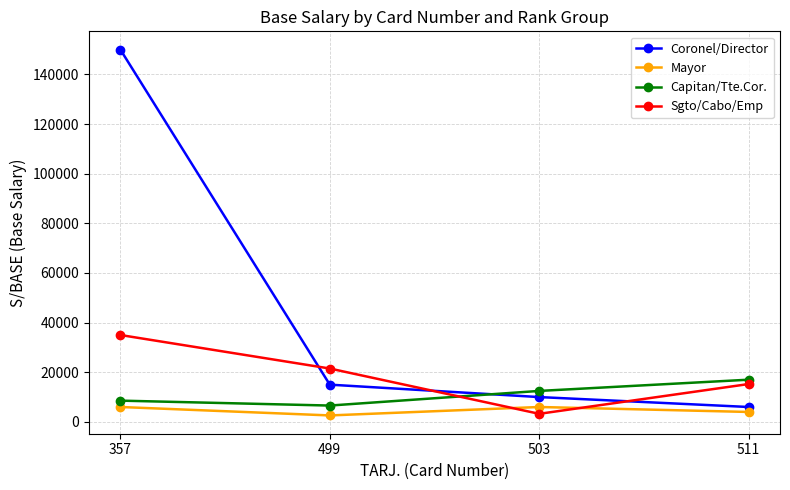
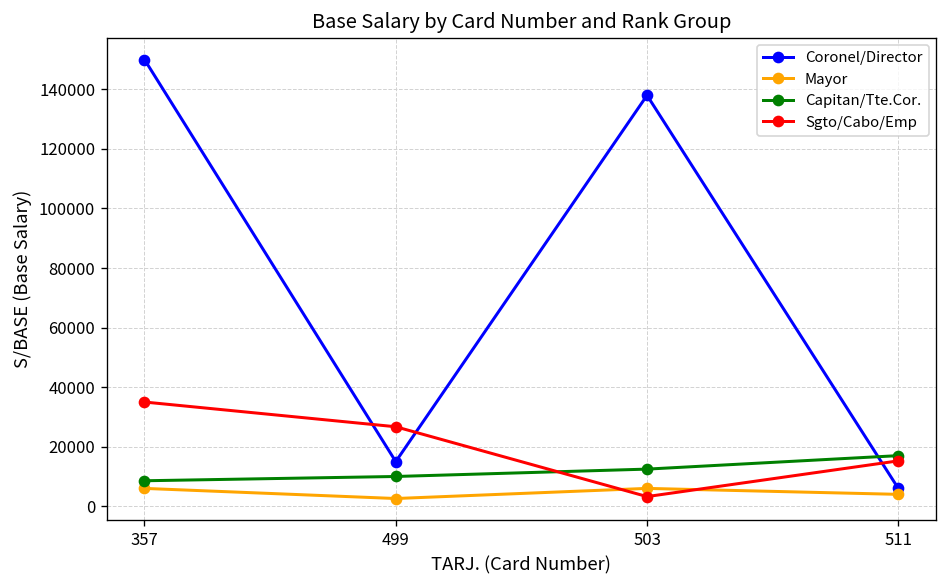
  {
    "Coronel/Director": {
      "357": 150000,
      "499": 15000,
-     "503": 10000,
+     "503": 138000,
      "511": 6000
    },
    "Mayor": {
      "357": 6000,
      "499": 3000,
      "503": 6000,
      "511": 4000
    },
    "Capitan/Tte.Cor.": {
      "357": 9000,
-     "499": 7000,
+     "499": 10000,
      "503": 12000,
      "511": 17000
    },
    "Sgto/Cabo/Emp": {
      "357": 35000,
-     "499": 22000,
+     "499": 27000,
      "503": 3000,
      "511": 15000
    }
  }
